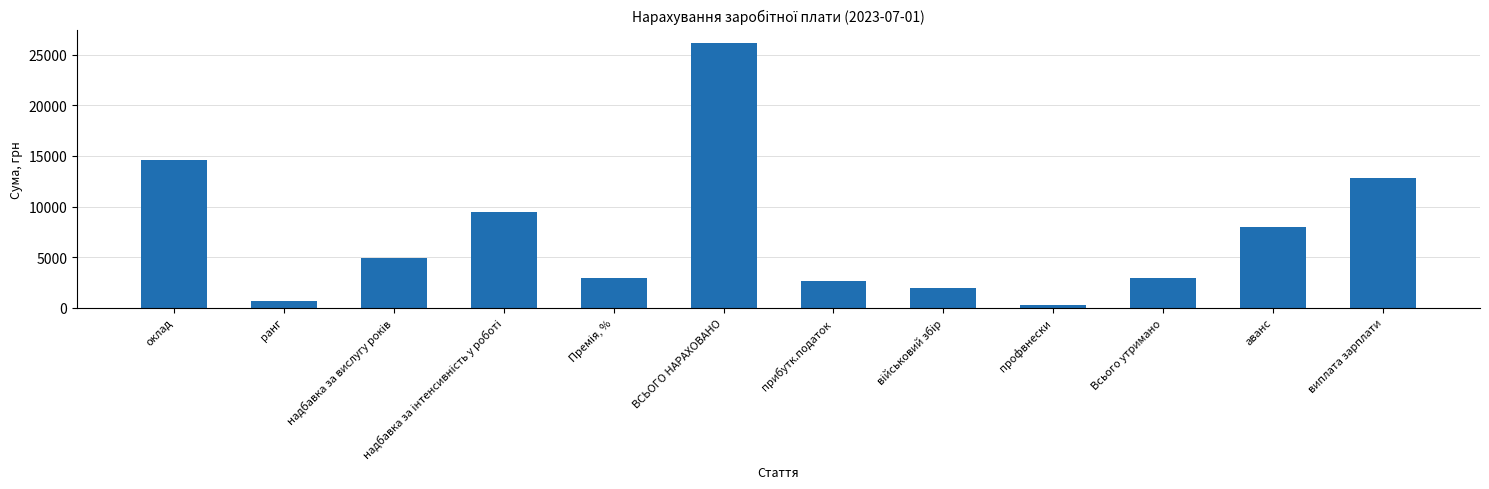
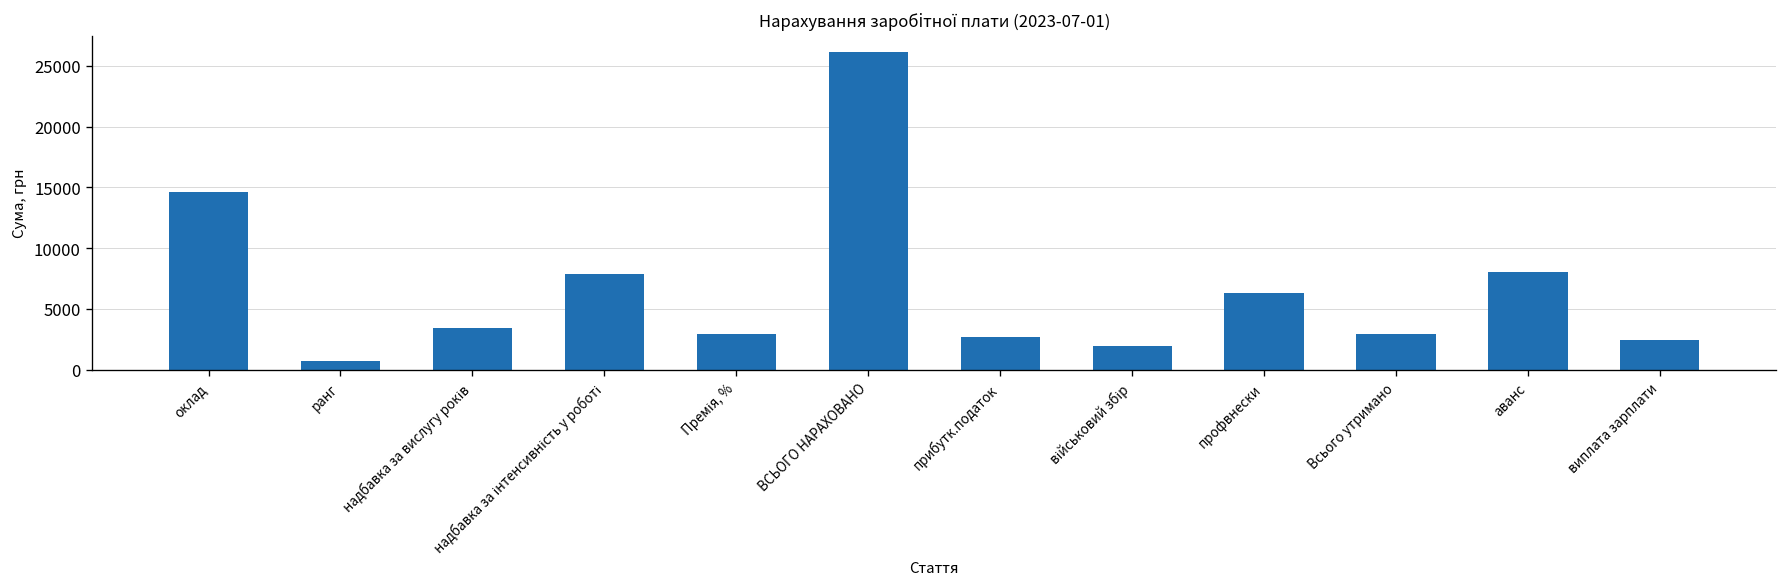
  {
    "оклад": 14600,
    "ранг": 700,
-   "надбавка за вислугу років": 4900,
-   "надбавка за інтенсивність у роботі": 9500,
+   "надбавка за вислугу років": 3400,
+   "надбавка за інтенсивність у роботі": 7800,
    "Премія, %": 2900,
    "ВСЬОГО НАРАХОВАНО": 26200,
    "прибутк.податок": 2600,
    "військовий збір": 1900,
-   "профвнески": 300,
+   "профвнески": 6300,
    "Всього утримано": 2900,
    "аванс": 8000,
-   "виплата зарплати": 12800
+   "виплата зарплати": 2500
  }
